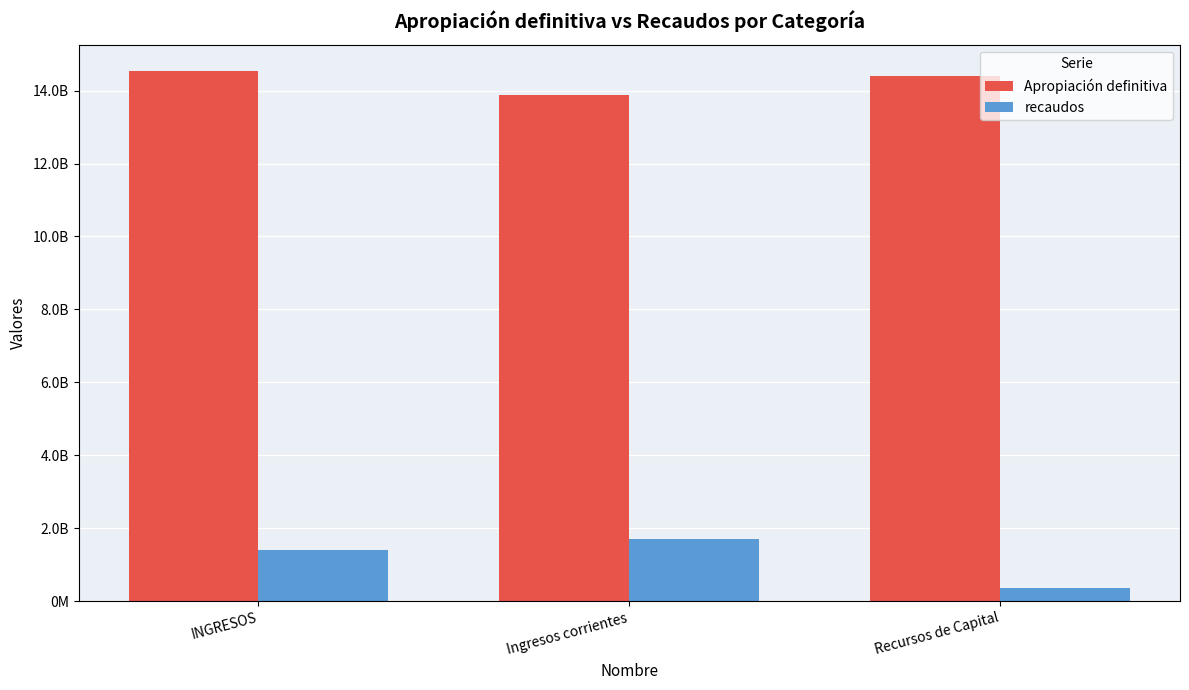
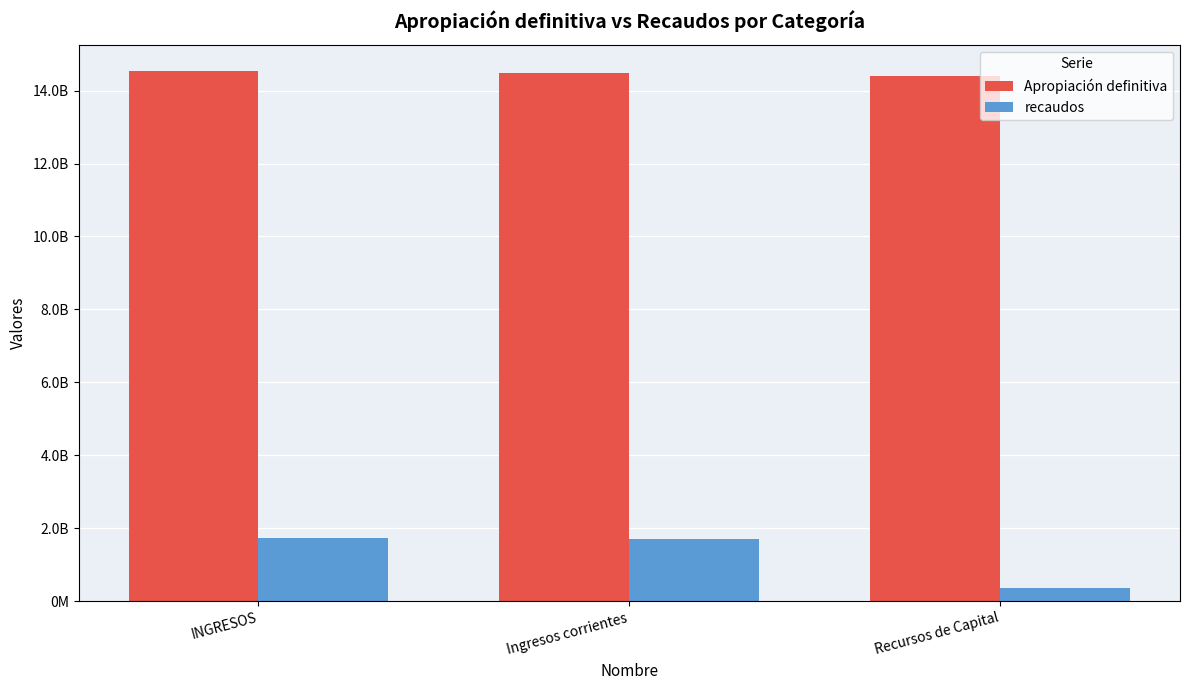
  {
    "Apropiación definitiva": {
      "INGRESOS": 14500000000,
-     "Ingresos corrientes": 13900000000,
+     "Ingresos corrientes": 14500000000,
      "Recursos de Capital": 14400000000
    },
    "recaudos": {
-     "INGRESOS": 1400000000,
+     "INGRESOS": 1700000000,
      "Ingresos corrientes": 1700000000,
      "Recursos de Capital": 400000000
    }
  }
